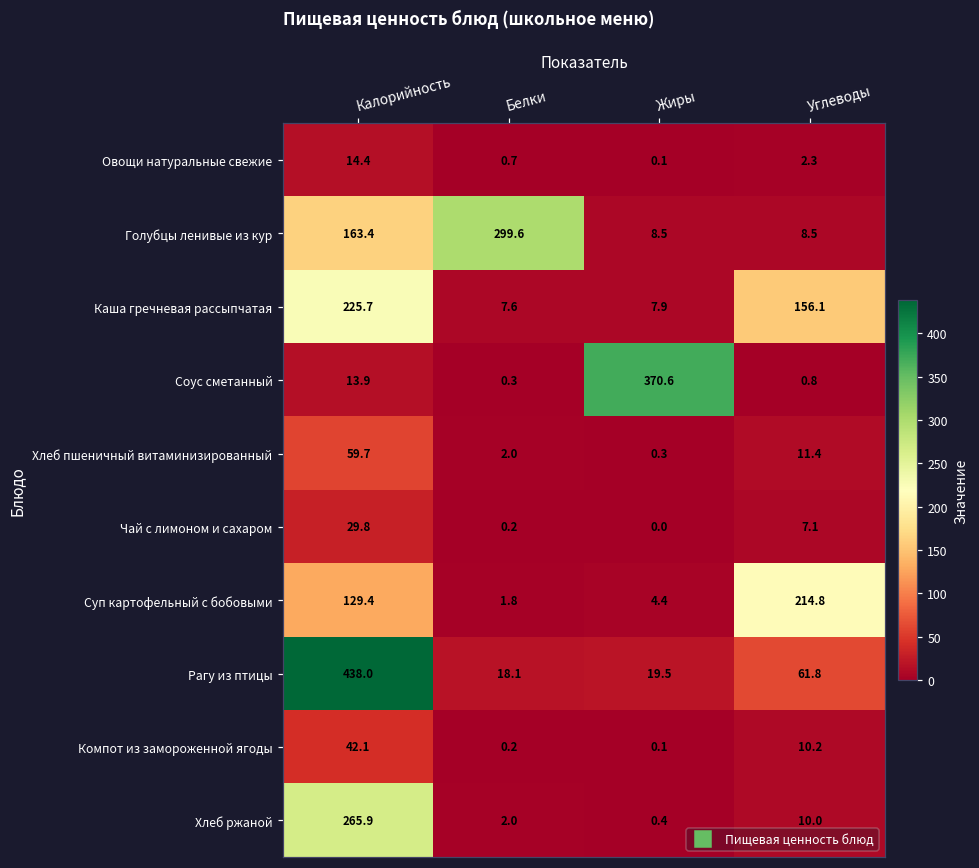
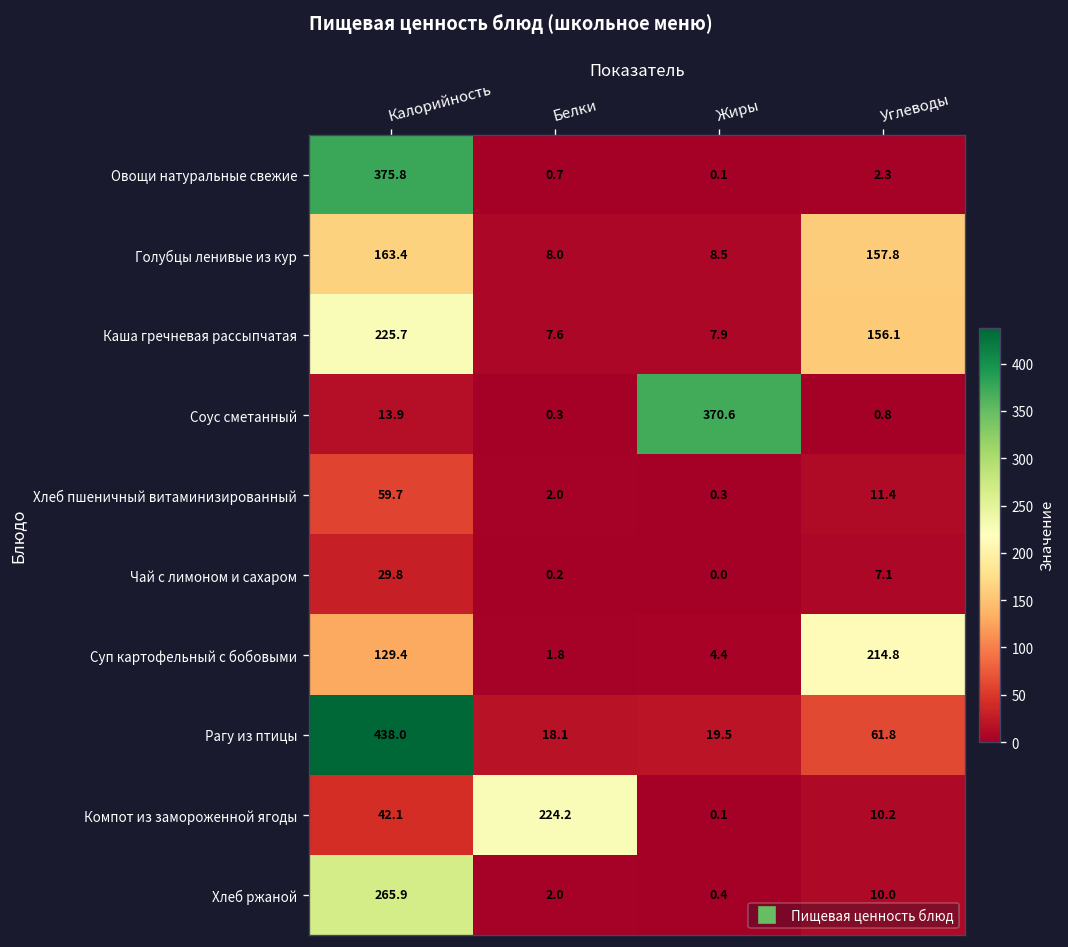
  {
    "Овощи натуральные свежие": {
-     "Калорийность": 14.4,
+     "Калорийность": 375.8,
      "Белки": 0.7,
      "Жиры": 0.1,
      "Углеводы": 2.3
    },
    "Голубцы ленивые из кур": {
      "Калорийность": 163.4,
-     "Белки": 299.6,
+     "Белки": 8.0,
      "Жиры": 8.5,
-     "Углеводы": 8.5
+     "Углеводы": 157.8
    },
    "Каша гречневая рассыпчатая": {
      "Калорийность": 225.7,
      "Белки": 7.6,
      "Жиры": 7.9,
      "Углеводы": 156.1
    },
    "Соус сметанный": {
      "Калорийность": 13.9,
      "Белки": 0.3,
      "Жиры": 370.6,
      "Углеводы": 0.8
    },
    "Хлеб пшеничный витаминизированный": {
      "Калорийность": 59.7,
      "Белки": 2.0,
      "Жиры": 0.3,
      "Углеводы": 11.4
    },
    "Чай с лимоном и сахаром": {
      "Калорийность": 29.8,
      "Белки": 0.2,
      "Жиры": 0.0,
      "Углеводы": 7.1
    },
    "Суп картофельный с бобовыми": {
      "Калорийность": 129.4,
      "Белки": 1.8,
      "Жиры": 4.4,
      "Углеводы": 214.8
    },
    "Рагу из птицы": {
      "Калорийность": 438.0,
      "Белки": 18.1,
      "Жиры": 19.5,
      "Углеводы": 61.8
    },
    "Компот из замороженной ягоды": {
      "Калорийность": 42.1,
-     "Белки": 0.2,
+     "Белки": 224.2,
      "Жиры": 0.1,
      "Углеводы": 10.2
    },
    "Хлеб ржаной": {
      "Калорийность": 265.9,
      "Белки": 2.0,
      "Жиры": 0.4,
      "Углеводы": 10.0
    }
  }
